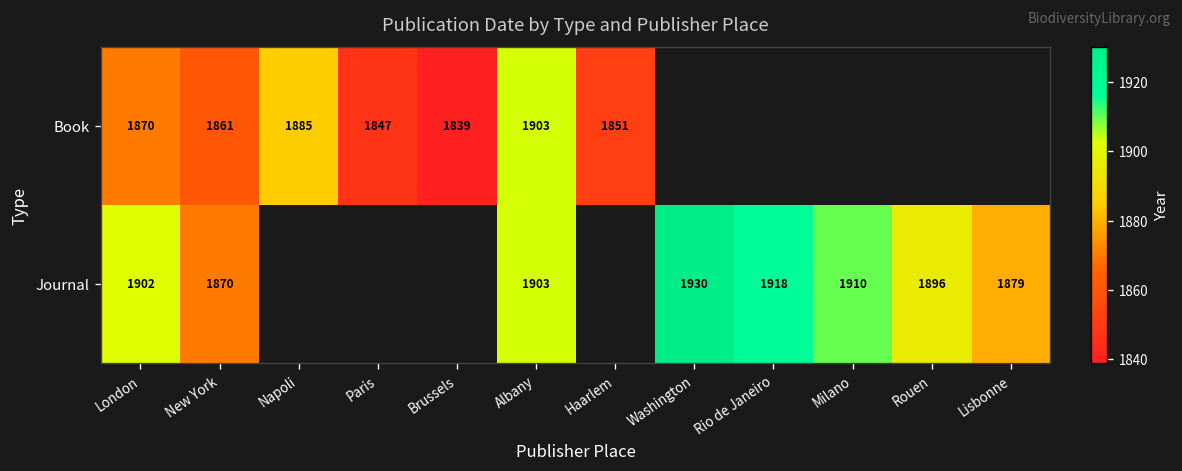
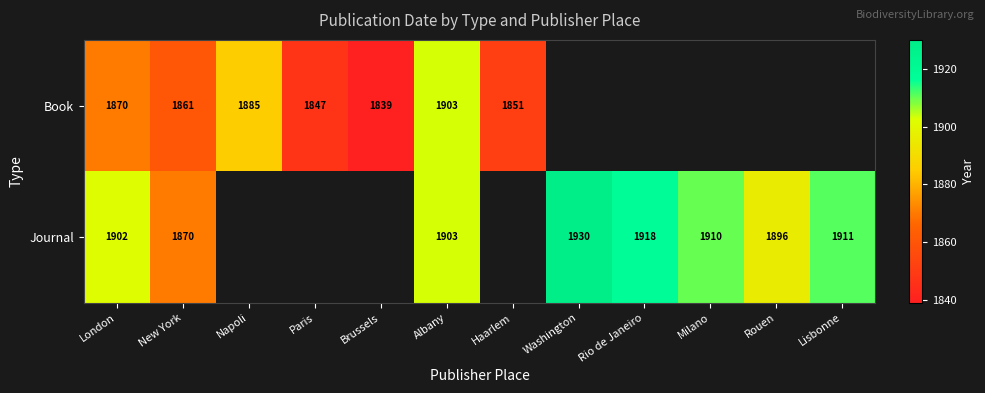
  {
    "Book": {
      "London": 1870,
      "New York": 1861,
      "Napoli": 1885,
      "Paris": 1847,
      "Brussels": 1839,
      "Albany": 1903,
      "Haarlem": 1851
    },
    "Journal": {
      "London": 1902,
      "New York": 1870,
      "Albany": 1903,
      "Washington": 1930,
      "Rio de Janeiro": 1918,
      "Milano": 1910,
      "Rouen": 1896,
-     "Lisbonne": 1879
+     "Lisbonne": 1911
    }
  }
